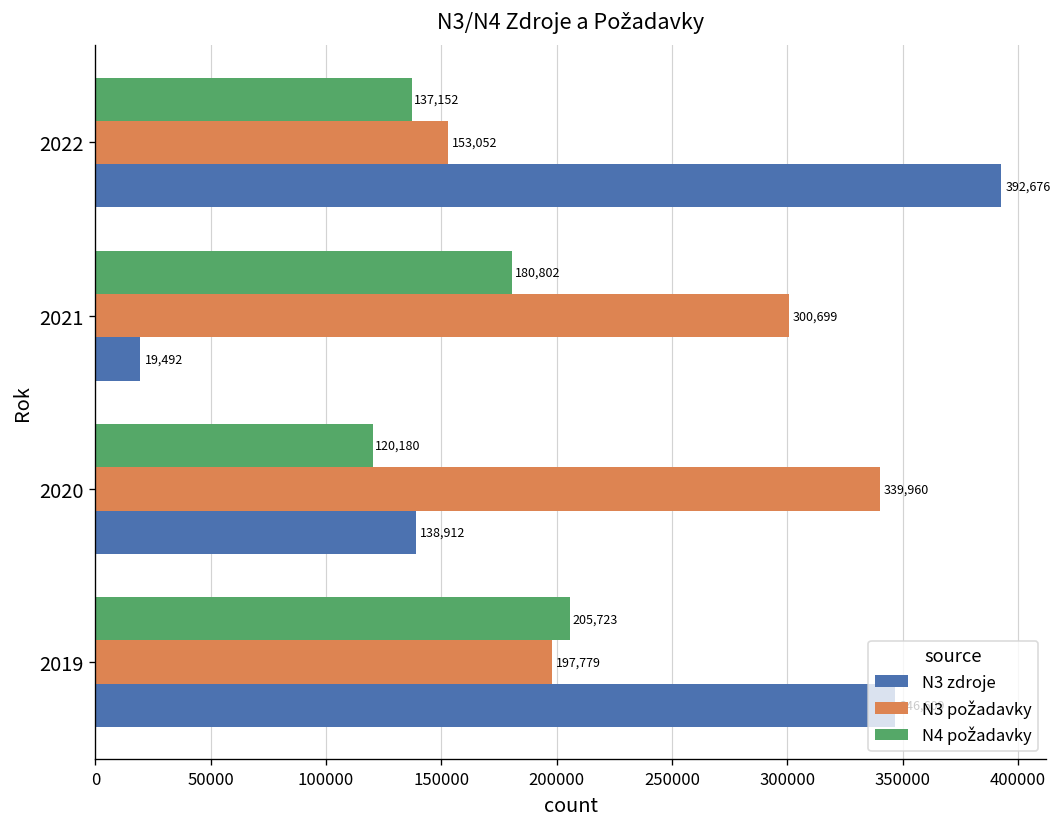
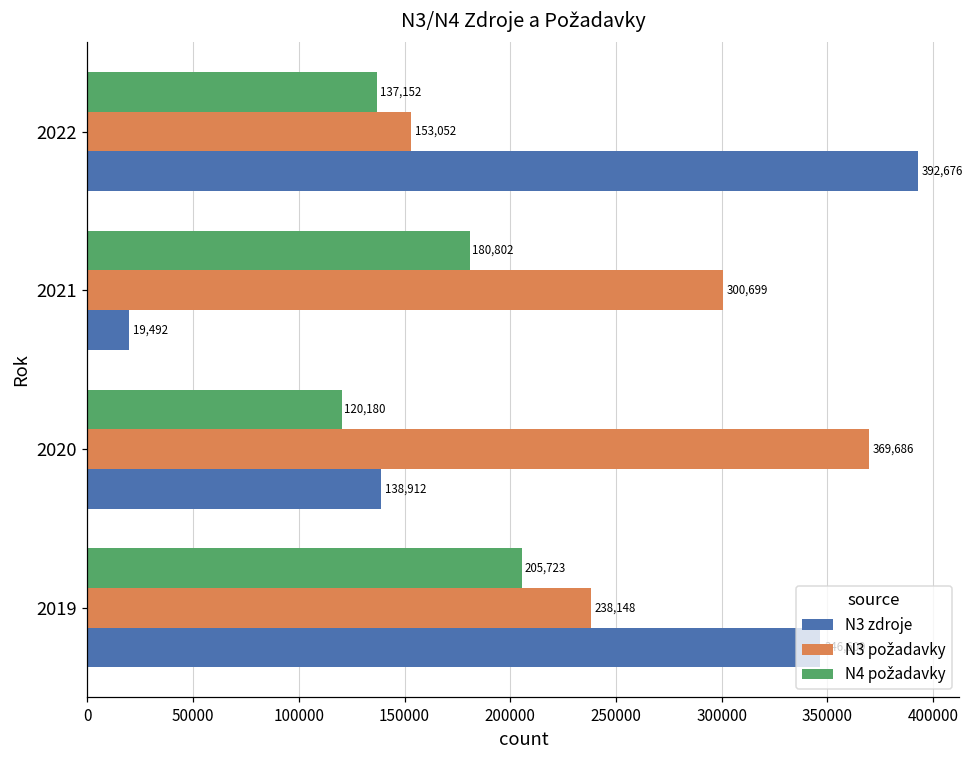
  {
    "N3 zdroje": {
      "2022": "392,676",
      "2021": "19,492",
      "2020": "138,912"
    },
    "N3 požadavky": {
      "2022": "153,052",
      "2021": "300,699",
-     "2020": "339,960",
-     "2019": "197,779"
+     "2020": "369,686",
+     "2019": "238,148"
    },
    "N4 požadavky": {
      "2022": "137,152",
      "2021": "180,802",
      "2020": "120,180",
      "2019": "205,723"
    }
  }
